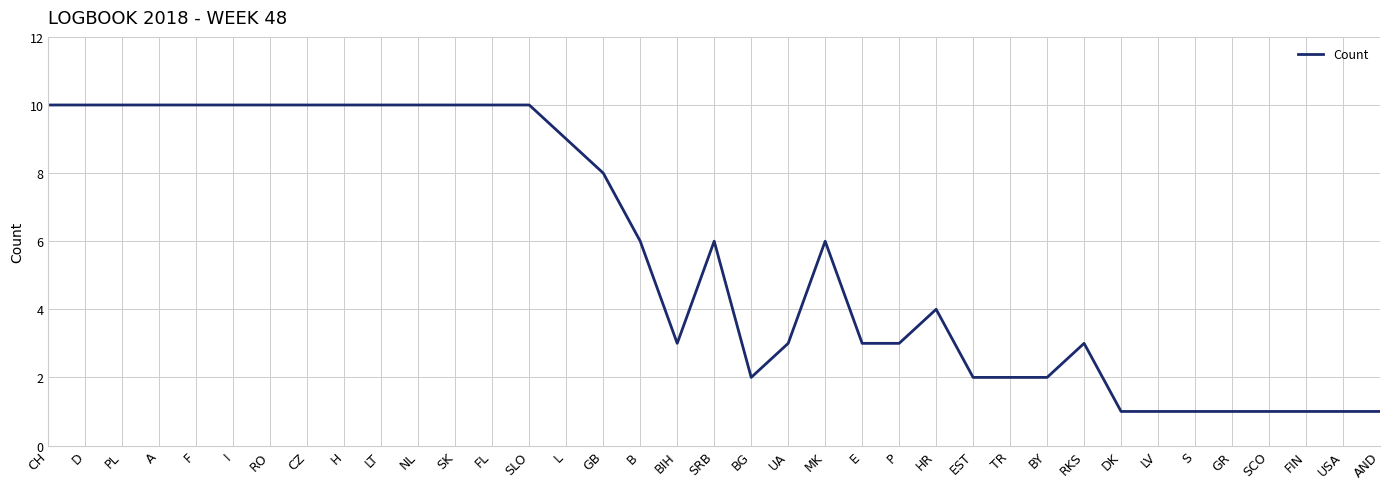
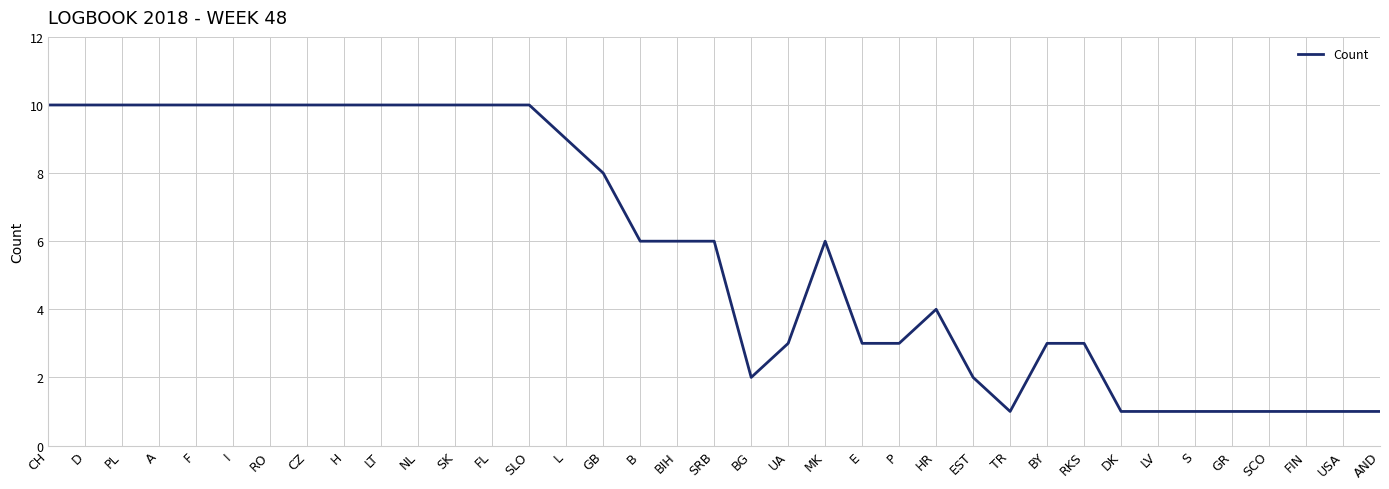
  {
    "CH": 10,
    "D": 10,
    "PL": 10,
    "A": 10,
    "F": 10,
    "I": 10,
    "RO": 10,
    "CZ": 10,
    "H": 10,
    "LT": 10,
    "NL": 10,
    "SK": 10,
    "FL": 10,
    "SLO": 10,
    "L": 9,
    "GB": 8,
    "B": 6,
-   "BIH": 3,
+   "BIH": 6,
    "SRB": 6,
    "BG": 2,
    "UA": 3,
    "MK": 6,
    "E": 3,
    "P": 3,
    "HR": 4,
    "EST": 2,
-   "TR": 2,
-   "BY": 2,
+   "TR": 1,
+   "BY": 3,
    "RKS": 3,
    "DK": 1,
    "LV": 1,
    "S": 1,
    "GR": 1,
    "SCO": 1,
    "FIN": 1,
    "USA": 1,
    "AND": 1
  }
